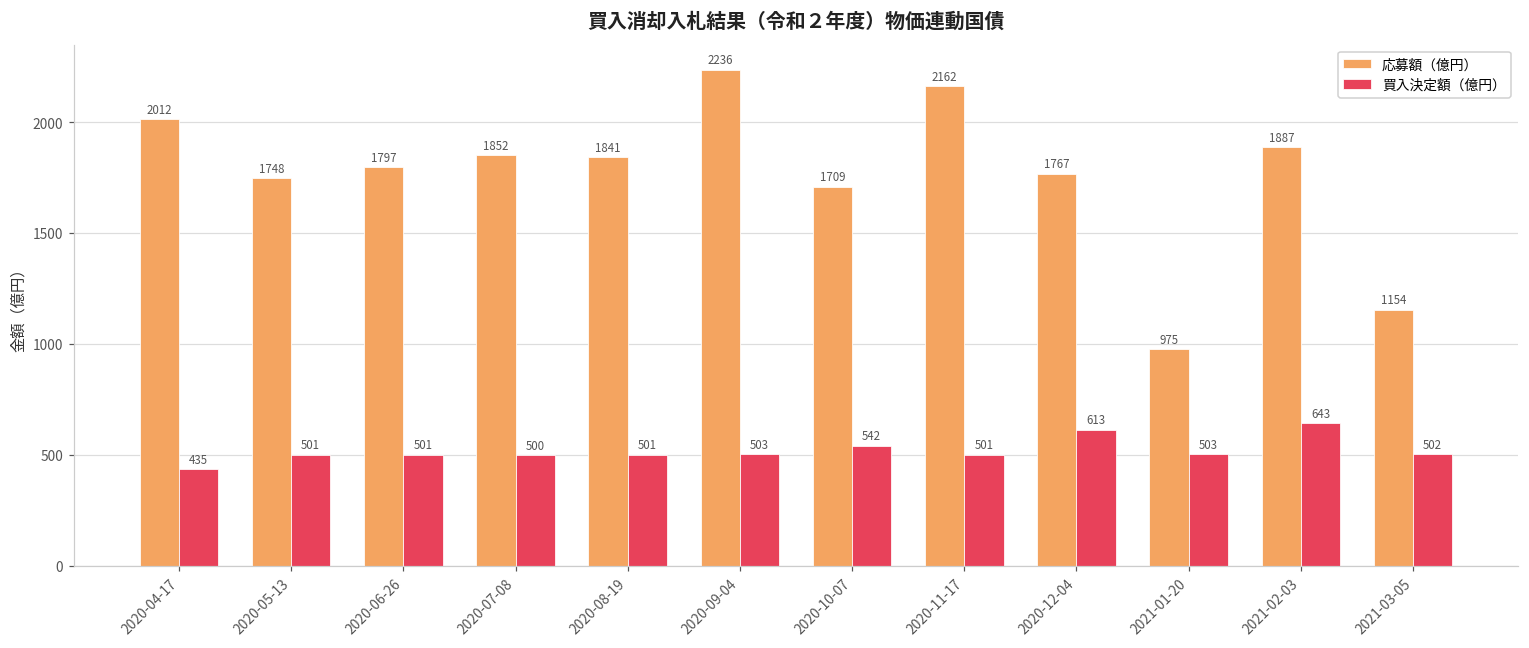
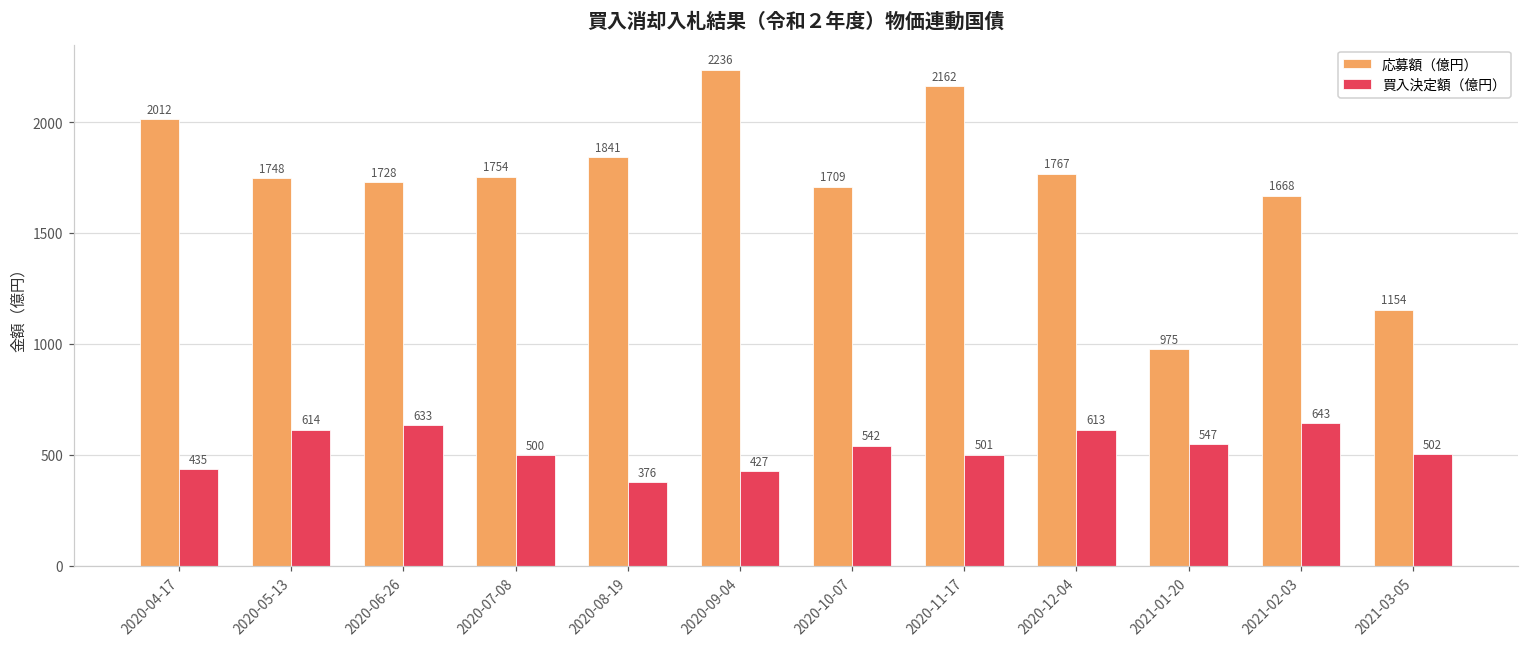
  {
    "応募額（億円）": {
      "2020-04-17": 2012,
      "2020-05-13": 1748,
-     "2020-06-26": 1797,
-     "2020-07-08": 1852,
+     "2020-06-26": 1728,
+     "2020-07-08": 1754,
      "2020-08-19": 1841,
      "2020-09-04": 2236,
      "2020-10-07": 1709,
      "2020-11-17": 2162,
      "2020-12-04": 1767,
      "2021-01-20": 975,
-     "2021-02-03": 1887,
+     "2021-02-03": 1668,
      "2021-03-05": 1154
    },
    "買入決定額（億円）": {
      "2020-04-17": 435,
-     "2020-05-13": 501,
-     "2020-06-26": 501,
+     "2020-05-13": 614,
+     "2020-06-26": 633,
      "2020-07-08": 500,
-     "2020-08-19": 501,
-     "2020-09-04": 503,
+     "2020-08-19": 376,
+     "2020-09-04": 427,
      "2020-10-07": 542,
      "2020-11-17": 501,
      "2020-12-04": 613,
-     "2021-01-20": 503,
+     "2021-01-20": 547,
      "2021-02-03": 643,
      "2021-03-05": 502
    }
  }
